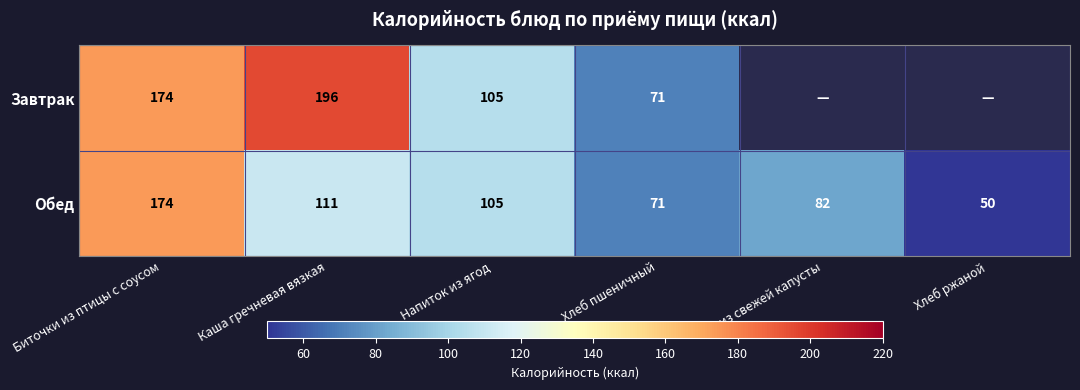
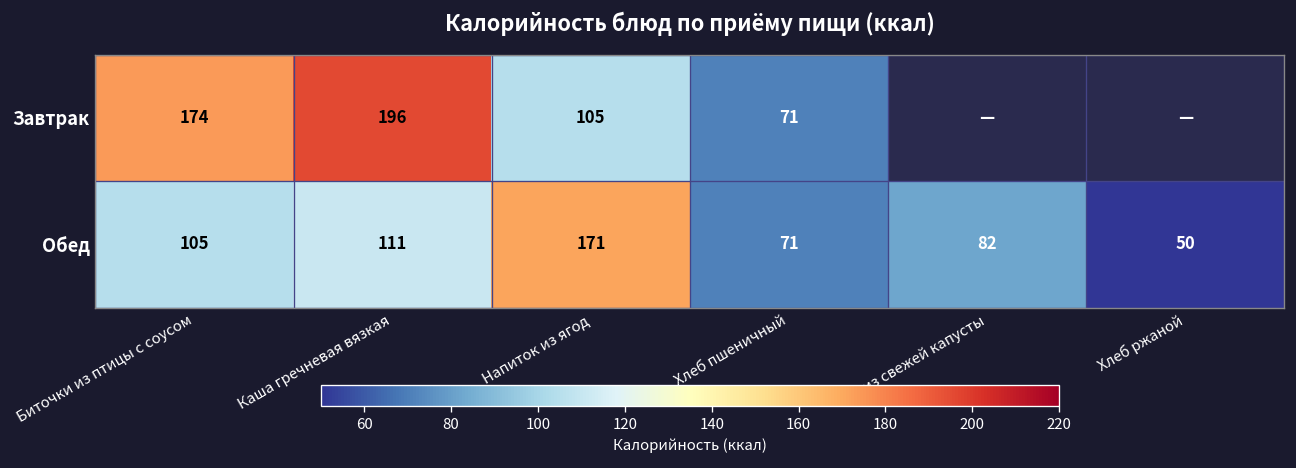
  {
    "Завтрак": {
      "Биточки из птицы с соусом": 174,
      "Каша гречневая вязкая": 196,
      "Напиток из ягод": 105,
      "Хлеб пшеничный": 71
    },
    "Обед": {
-     "Биточки из птицы с соусом": 174,
+     "Биточки из птицы с соусом": 105,
      "Каша гречневая вязкая": 111,
-     "Напиток из ягод": 105,
+     "Напиток из ягод": 171,
      "Хлеб пшеничный": 71,
      "Щи из свежей капусты": 82,
      "Хлеб ржаной": 50
    }
  }
